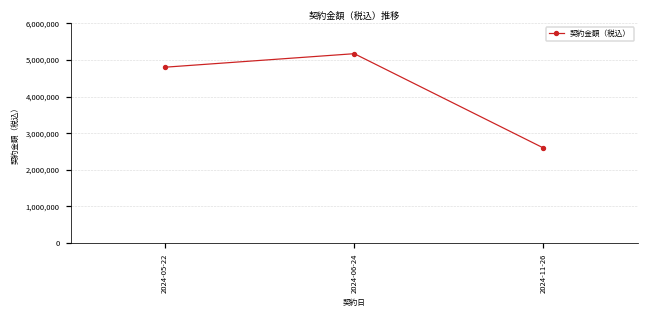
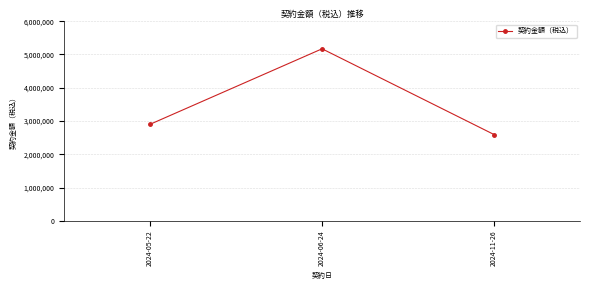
  {
-   "2024-05-22": "4,800,000",
+   "2024-05-22": "2,900,000",
    "2024-06-24": "5,200,000",
    "2024-11-26": "2,600,000"
  }
